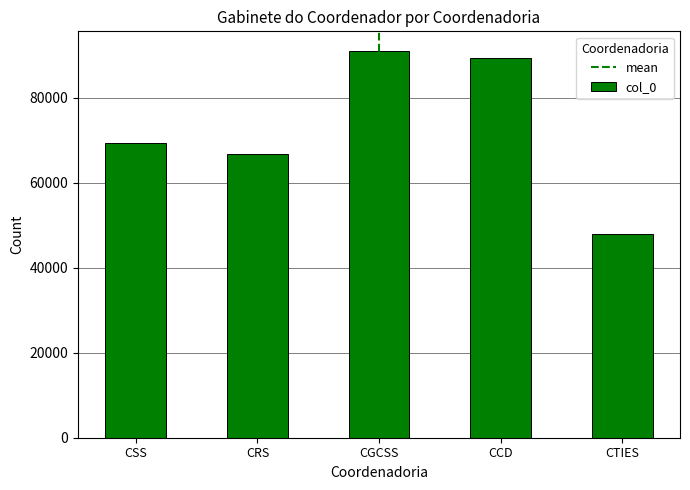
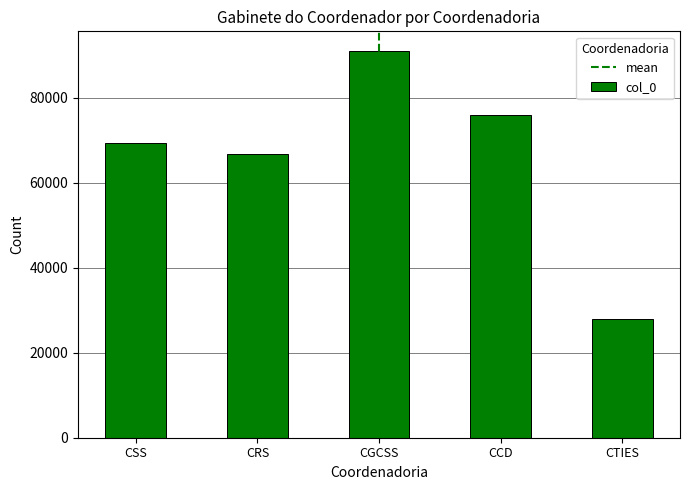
  {
    "CSS": 69000,
    "CRS": 67000,
    "CGCSS": 91000,
-   "CCD": 89000,
-   "CTIES": 48000
+   "CCD": 76000,
+   "CTIES": 28000
  }
